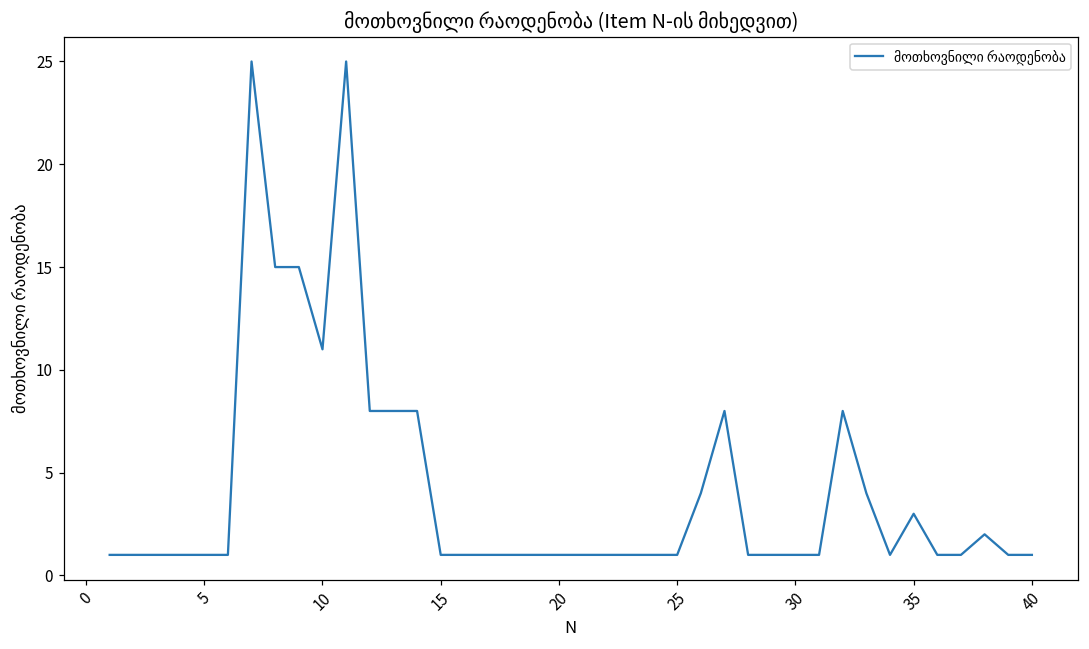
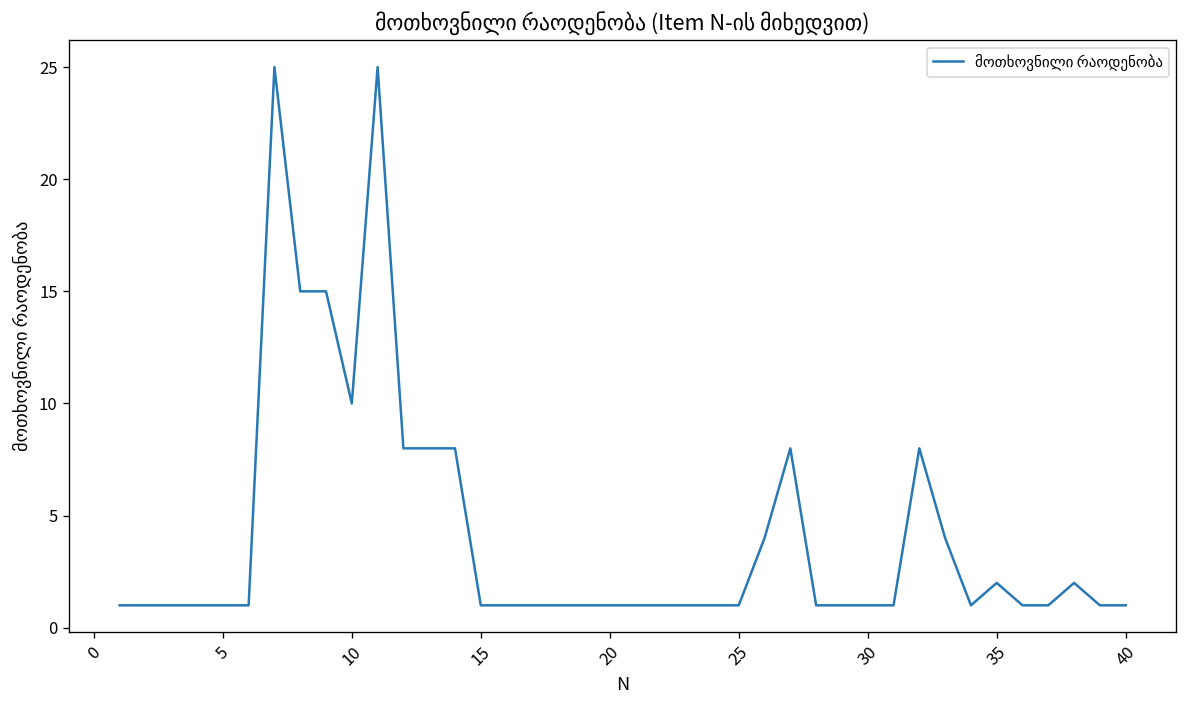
  {
    "5": 1,
-   "10": 11,
+   "10": 10,
    "15": 1,
    "20": 1,
    "25": 1,
    "30": 1,
-   "35": 3,
+   "35": 2,
    "40": 1
  }
